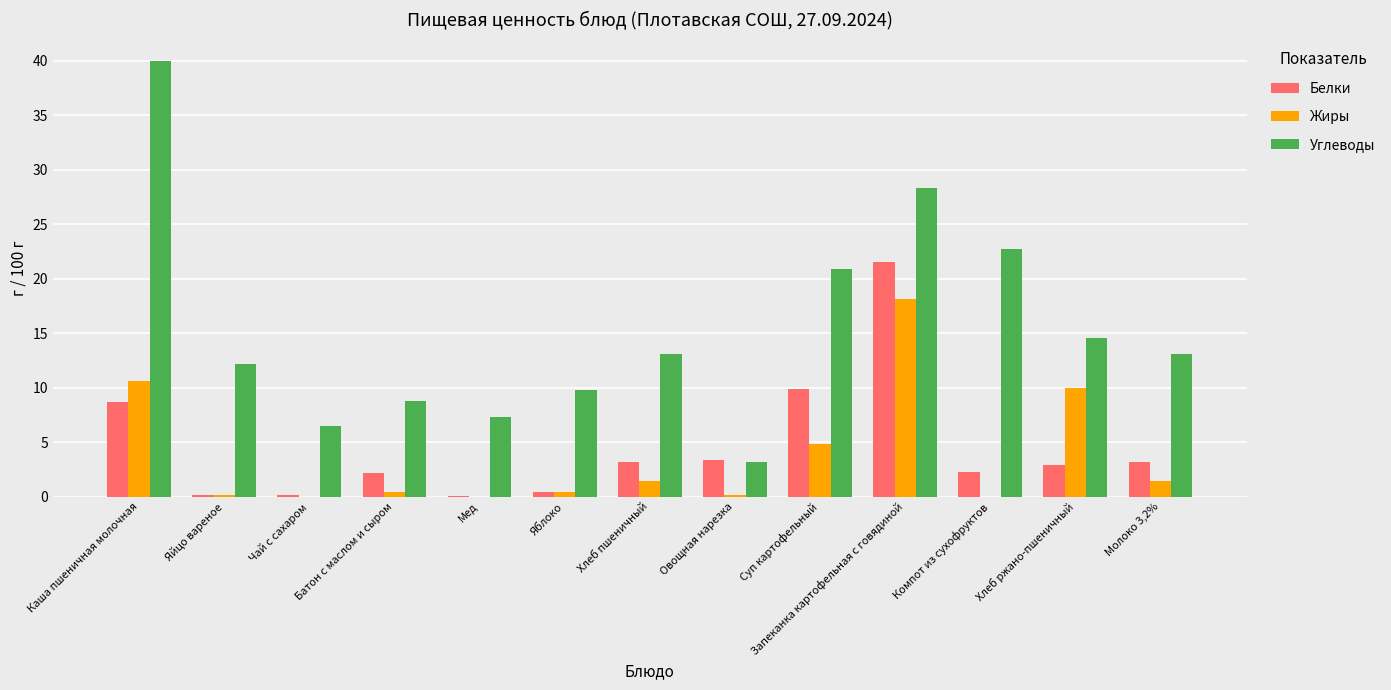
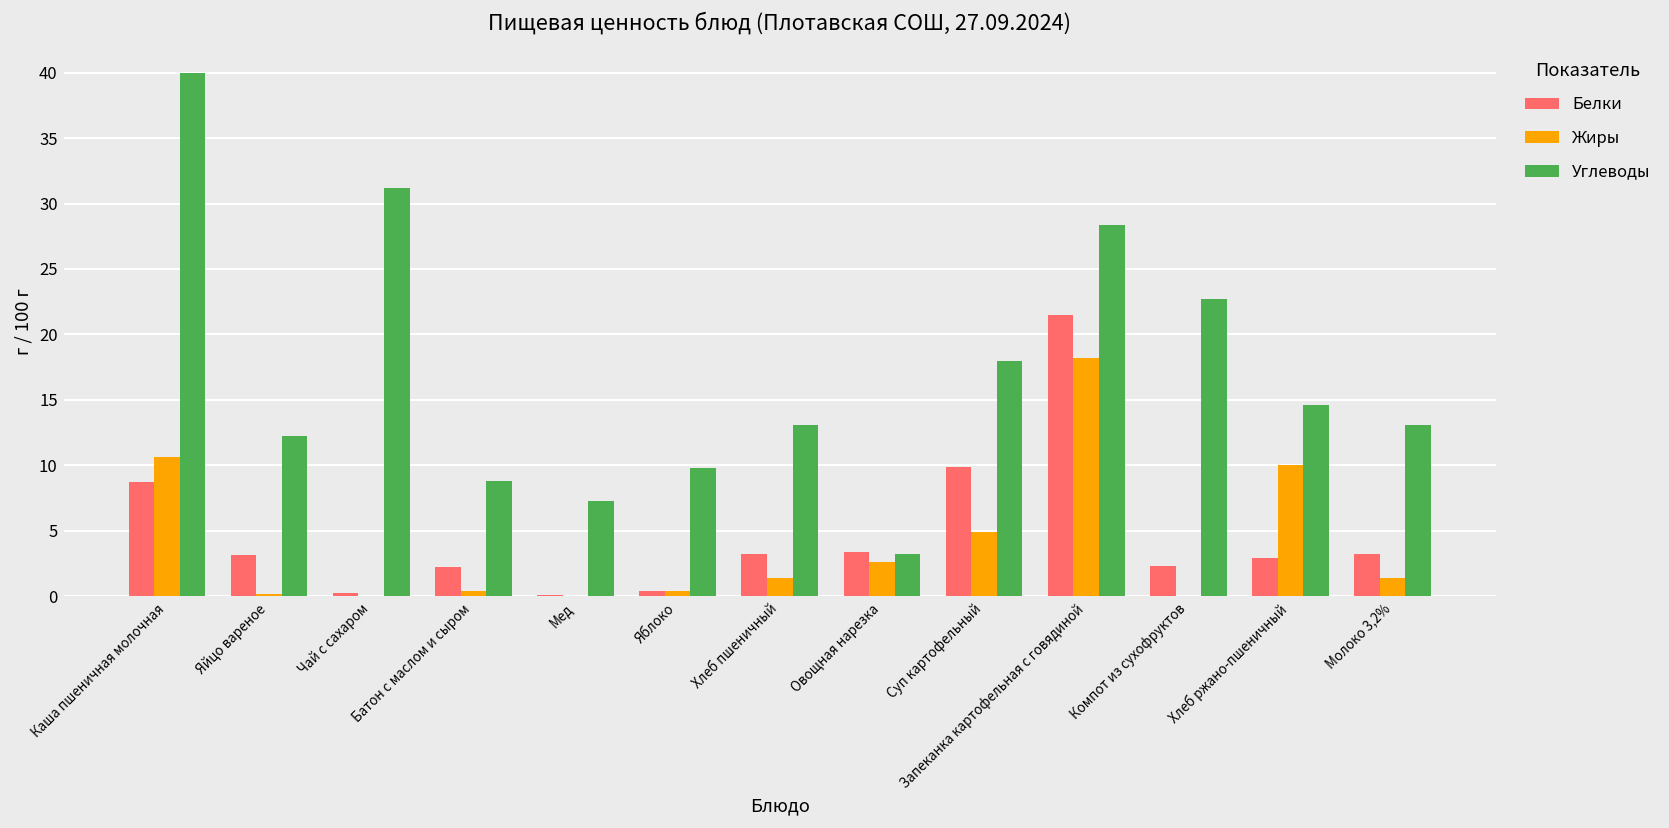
  {
    "Белки": {
      "Каша пшеничная молочная": 8.7,
-     "Яйцо вареное": 0.2,
+     "Яйцо вареное": 3.2,
      "Батон с маслом и сыром": 2.2,
      "Яблоко": 0.4,
      "Хлеб пшеничный": 3.2,
      "Овощная нарезка": 3.4,
      "Суп картофельный": 9.9,
      "Запеканка картофельная с говядиной": 21.5,
      "Компот из сухофруктов": 2.3,
      "Хлеб ржано-пшеничный": 2.9,
      "Молоко 3,2%": 3.2
    },
    "Жиры": {
      "Каша пшеничная молочная": 10.6,
      "Чай с сахаром": 0.0,
      "Батон с маслом и сыром": 0.4,
      "Мед": 0.0,
      "Яблоко": 0.4,
      "Хлеб пшеничный": 1.4,
-     "Овощная нарезка": 0.2,
+     "Овощная нарезка": 2.6,
      "Суп картофельный": 4.9,
      "Запеканка картофельная с говядиной": 18.2,
      "Компот из сухофруктов": 0.0,
      "Хлеб ржано-пшеничный": 10.0,
      "Молоко 3,2%": 1.4
    },
    "Углеводы": {
      "Каша пшеничная молочная": 40.0,
      "Яйцо вареное": 12.2,
-     "Чай с сахаром": 6.5,
+     "Чай с сахаром": 31.2,
      "Батон с маслом и сыром": 8.8,
      "Мед": 7.3,
      "Яблоко": 9.8,
      "Хлеб пшеничный": 13.1,
      "Овощная нарезка": 3.2,
-     "Суп картофельный": 20.9,
+     "Суп картофельный": 18.0,
      "Запеканка картофельная с говядиной": 28.4,
      "Компот из сухофруктов": 22.7,
      "Хлеб ржано-пшеничный": 14.6,
      "Молоко 3,2%": 13.1
    }
  }
